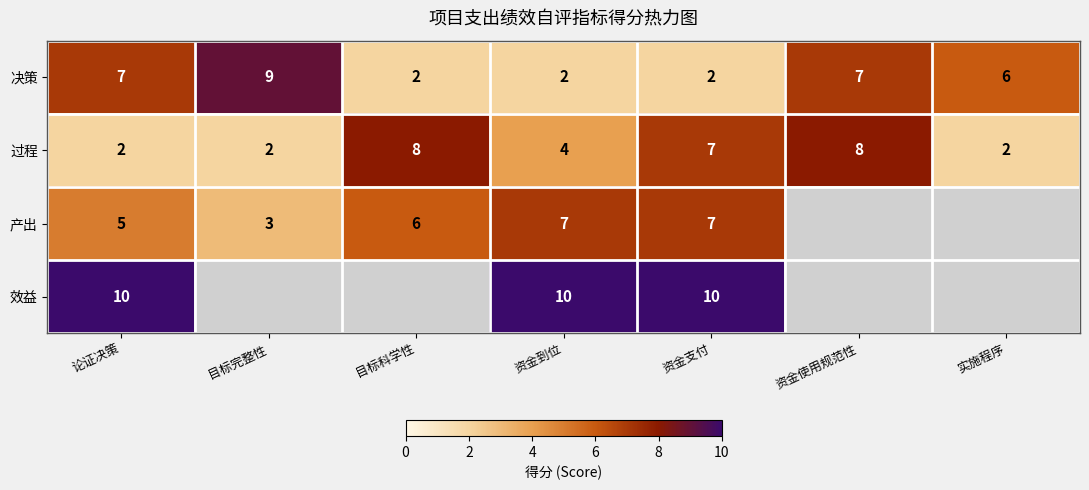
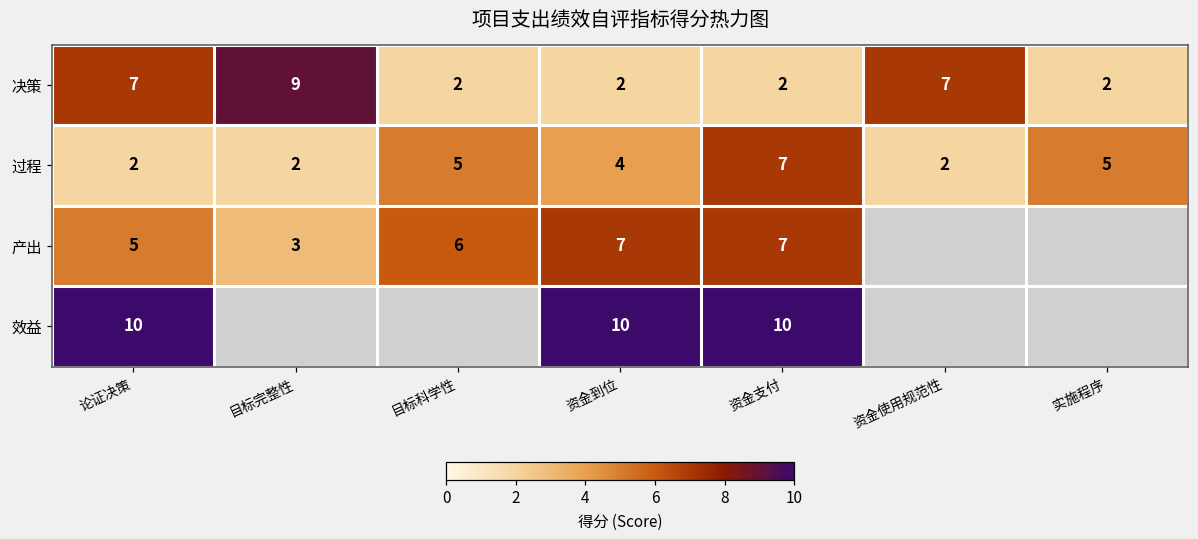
  {
    "决策": {
      "论证决策": 7,
      "目标完整性": 9,
      "目标科学性": 2,
      "资金到位": 2,
      "资金支付": 2,
      "资金使用规范性": 7,
-     "实施程序": 6
+     "实施程序": 2
    },
    "过程": {
      "论证决策": 2,
      "目标完整性": 2,
-     "目标科学性": 8,
+     "目标科学性": 5,
      "资金到位": 4,
      "资金支付": 7,
-     "资金使用规范性": 8,
-     "实施程序": 2
+     "资金使用规范性": 2,
+     "实施程序": 5
    },
    "产出": {
      "论证决策": 5,
      "目标完整性": 3,
      "目标科学性": 6,
      "资金到位": 7,
      "资金支付": 7
    },
    "效益": {
      "论证决策": 10,
      "资金到位": 10,
      "资金支付": 10
    }
  }
